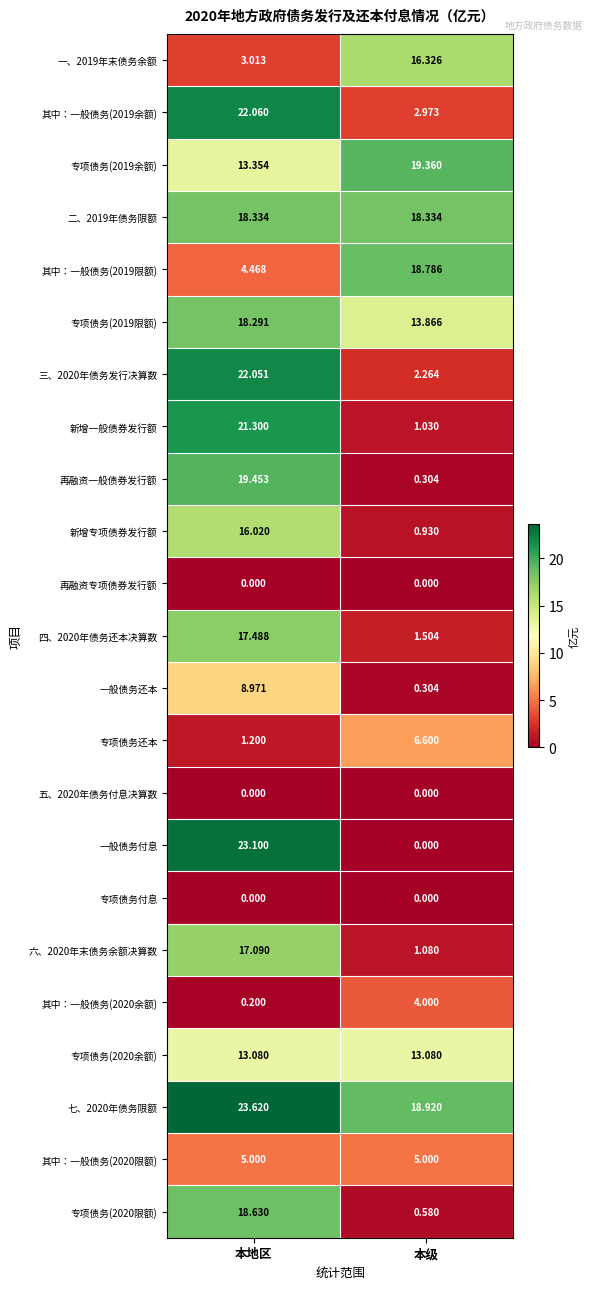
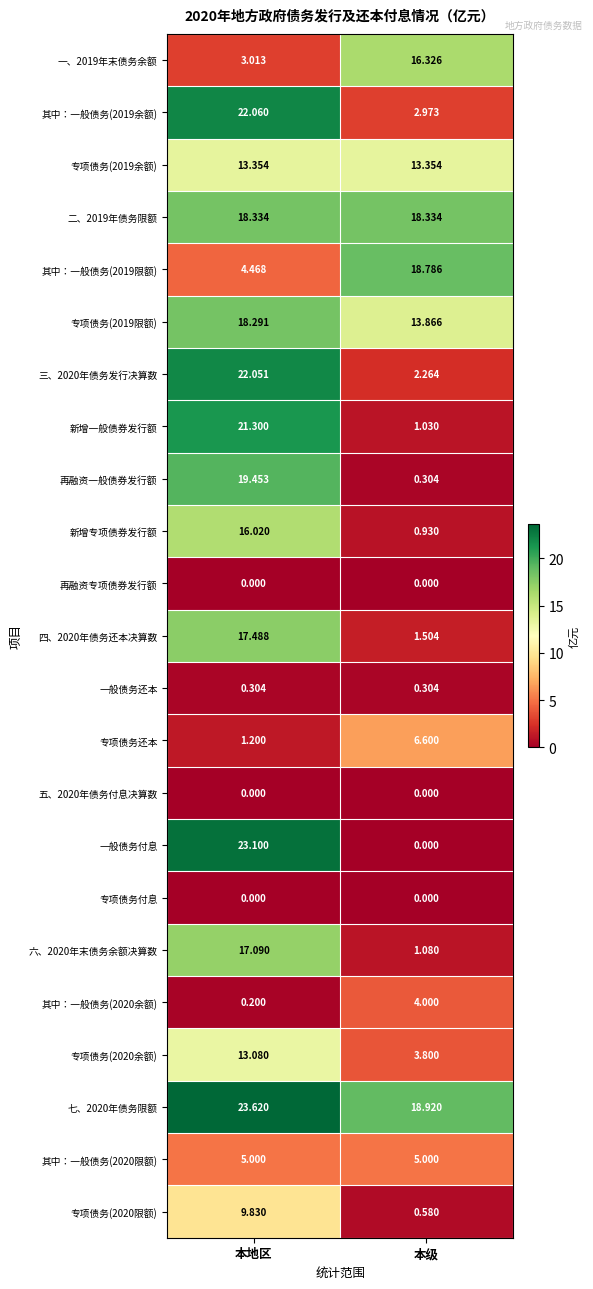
  {
    "一、2019年末债务余额": {
      "本地区": 3.013,
      "本级": 16.326
    },
    "其中：一般债务(2019余额)": {
      "本地区": 22.060,
      "本级": 2.973
    },
    "专项债务(2019余额)": {
      "本地区": 13.354,
-     "本级": 19.360
+     "本级": 13.354
    },
    "二、2019年债务限额": {
      "本地区": 18.334,
      "本级": 18.334
    },
    "其中：一般债务(2019限额)": {
      "本地区": 4.468,
      "本级": 18.786
    },
    "专项债务(2019限额)": {
      "本地区": 18.291,
      "本级": 13.866
    },
    "三、2020年债务发行决算数": {
      "本地区": 22.051,
      "本级": 2.264
    },
    "新增一般债券发行额": {
      "本地区": 21.300,
      "本级": 1.030
    },
    "再融资一般债券发行额": {
      "本地区": 19.453,
      "本级": 0.304
    },
    "新增专项债券发行额": {
      "本地区": 16.020,
      "本级": 0.930
    },
    "再融资专项债券发行额": {
      "本地区": 0.000,
      "本级": 0.000
    },
    "四、2020年债务还本决算数": {
      "本地区": 17.488,
      "本级": 1.504
    },
    "一般债务还本": {
-     "本地区": 8.971,
+     "本地区": 0.304,
      "本级": 0.304
    },
    "专项债务还本": {
      "本地区": 1.200,
      "本级": 6.600
    },
    "五、2020年债务付息决算数": {
      "本地区": 0.000,
      "本级": 0.000
    },
    "一般债务付息": {
      "本地区": 23.100,
      "本级": 0.000
    },
    "专项债务付息": {
      "本地区": 0.000,
      "本级": 0.000
    },
    "六、2020年末债务余额决算数": {
      "本地区": 17.090,
      "本级": 1.080
    },
    "其中：一般债务(2020余额)": {
      "本地区": 0.200,
      "本级": 4.000
    },
    "专项债务(2020余额)": {
      "本地区": 13.080,
-     "本级": 13.080
+     "本级": 3.800
    },
    "七、2020年债务限额": {
      "本地区": 23.620,
      "本级": 18.920
    },
    "其中：一般债务(2020限额)": {
      "本地区": 5.000,
      "本级": 5.000
    },
    "专项债务(2020限额)": {
-     "本地区": 18.630,
+     "本地区": 9.830,
      "本级": 0.580
    }
  }
